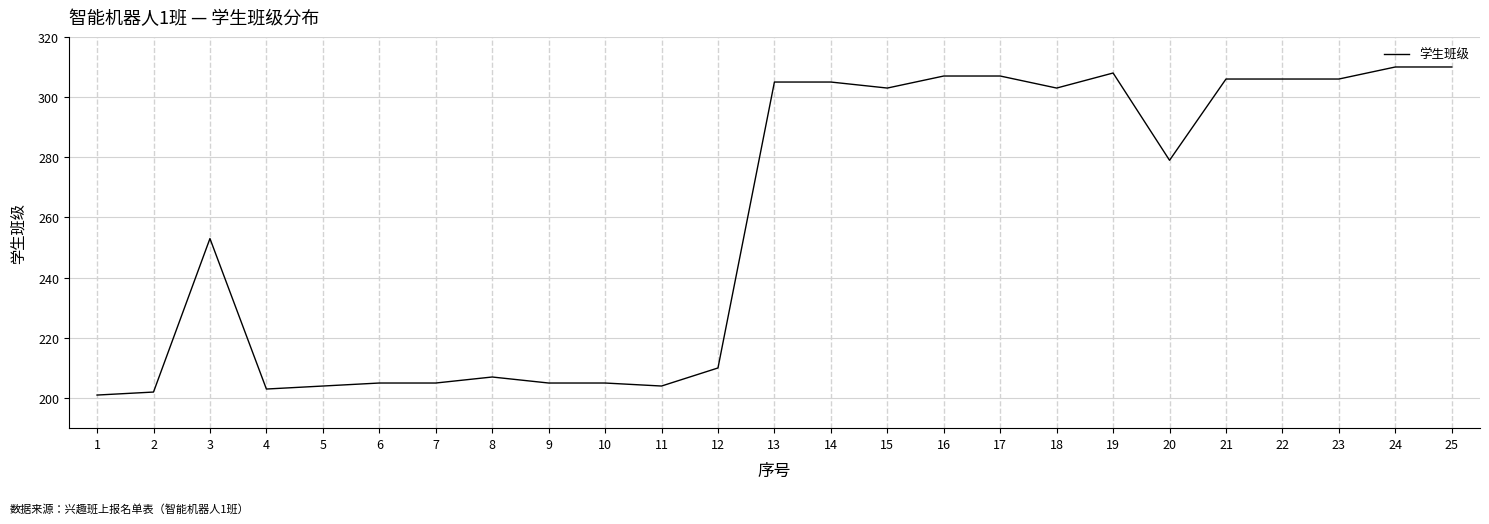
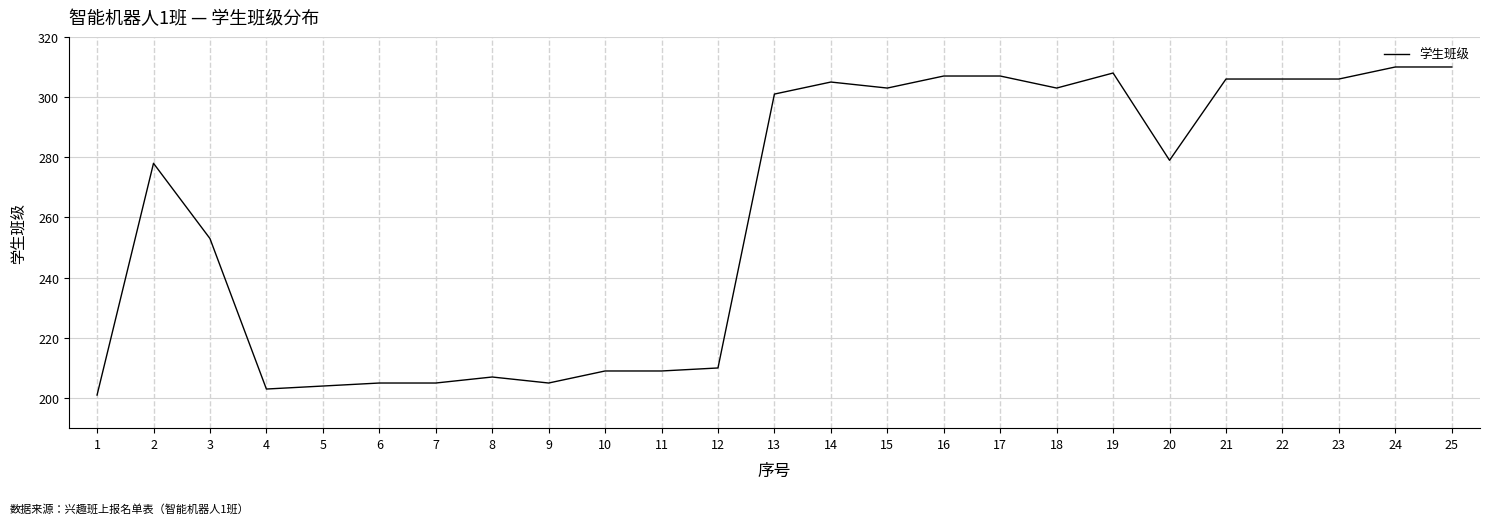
  {
    "1": 201,
-   "2": 202,
+   "2": 278,
    "3": 253,
    "4": 203,
    "5": 204,
    "6": 205,
    "7": 205,
    "8": 207,
    "9": 205,
-   "10": 205,
-   "11": 204,
+   "10": 209,
+   "11": 209,
    "12": 210,
-   "13": 305,
+   "13": 301,
    "14": 305,
    "15": 303,
    "16": 307,
    "17": 307,
    "18": 303,
    "19": 308,
    "20": 279,
    "21": 306,
    "22": 306,
    "23": 306,
    "24": 310,
    "25": 310
  }
